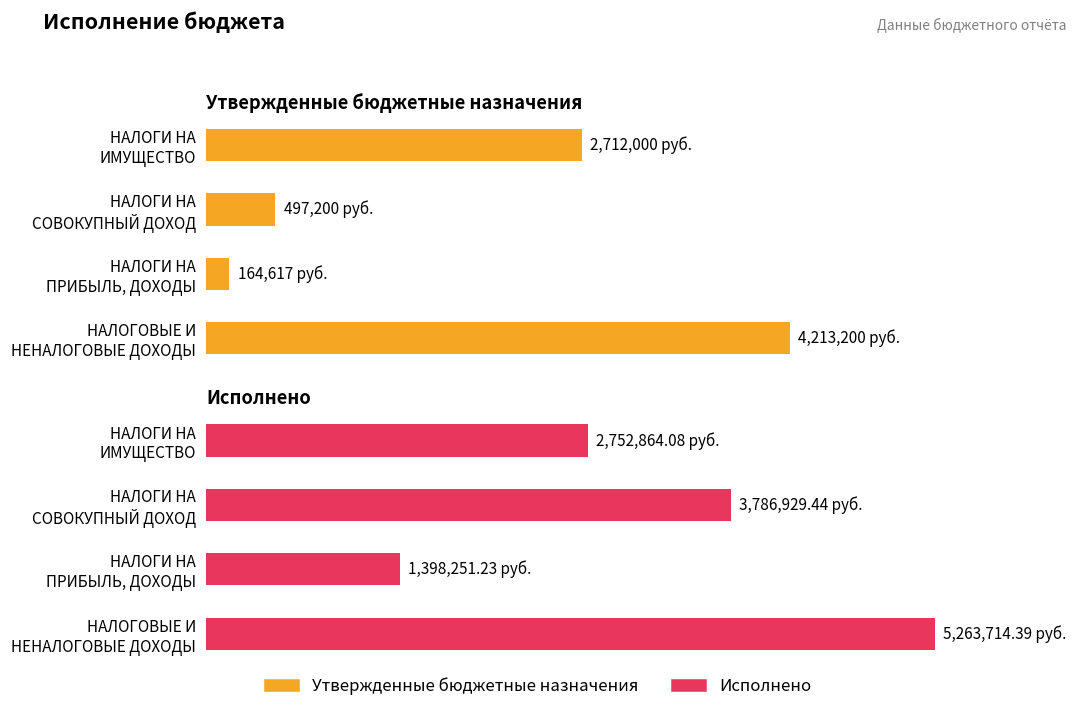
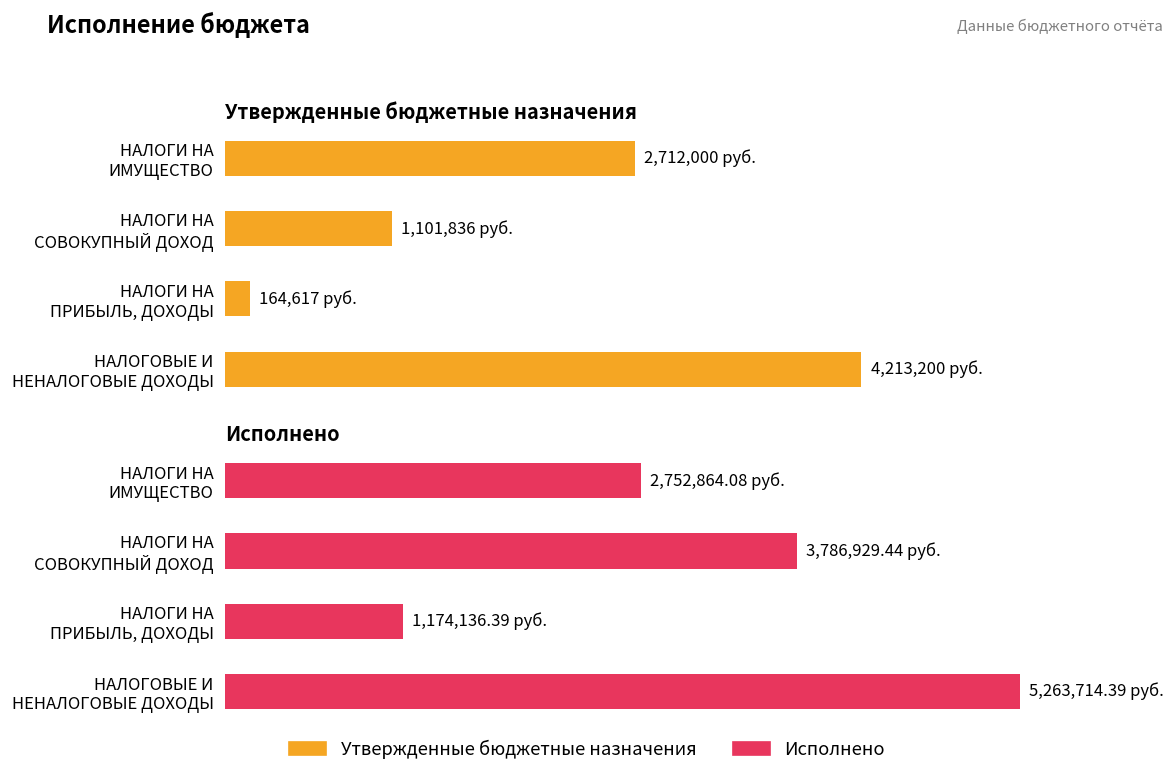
  {
    "Утвержденные бюджетные назначения": {
      "НАЛОГИ НА ИМУЩЕСТВО": "2,712,000",
-     "НАЛОГИ НА СОВОКУПНЫЙ ДОХОД": "497,200",
+     "НАЛОГИ НА СОВОКУПНЫЙ ДОХОД": "1,101,836",
      "НАЛОГИ НА ПРИБЫЛЬ, ДОХОДЫ": "164,617",
      "НАЛОГОВЫЕ И НЕНАЛОГОВЫЕ ДОХОДЫ": "4,213,200"
    },
    "Исполнено": {
      "НАЛОГИ НА ИМУЩЕСТВО": "2,752,864.08",
      "НАЛОГИ НА СОВОКУПНЫЙ ДОХОД": "3,786,929.44",
-     "НАЛОГИ НА ПРИБЫЛЬ, ДОХОДЫ": "1,398,251.23",
+     "НАЛОГИ НА ПРИБЫЛЬ, ДОХОДЫ": "1,174,136.39",
      "НАЛОГОВЫЕ И НЕНАЛОГОВЫЕ ДОХОДЫ": "5,263,714.39"
    }
  }
